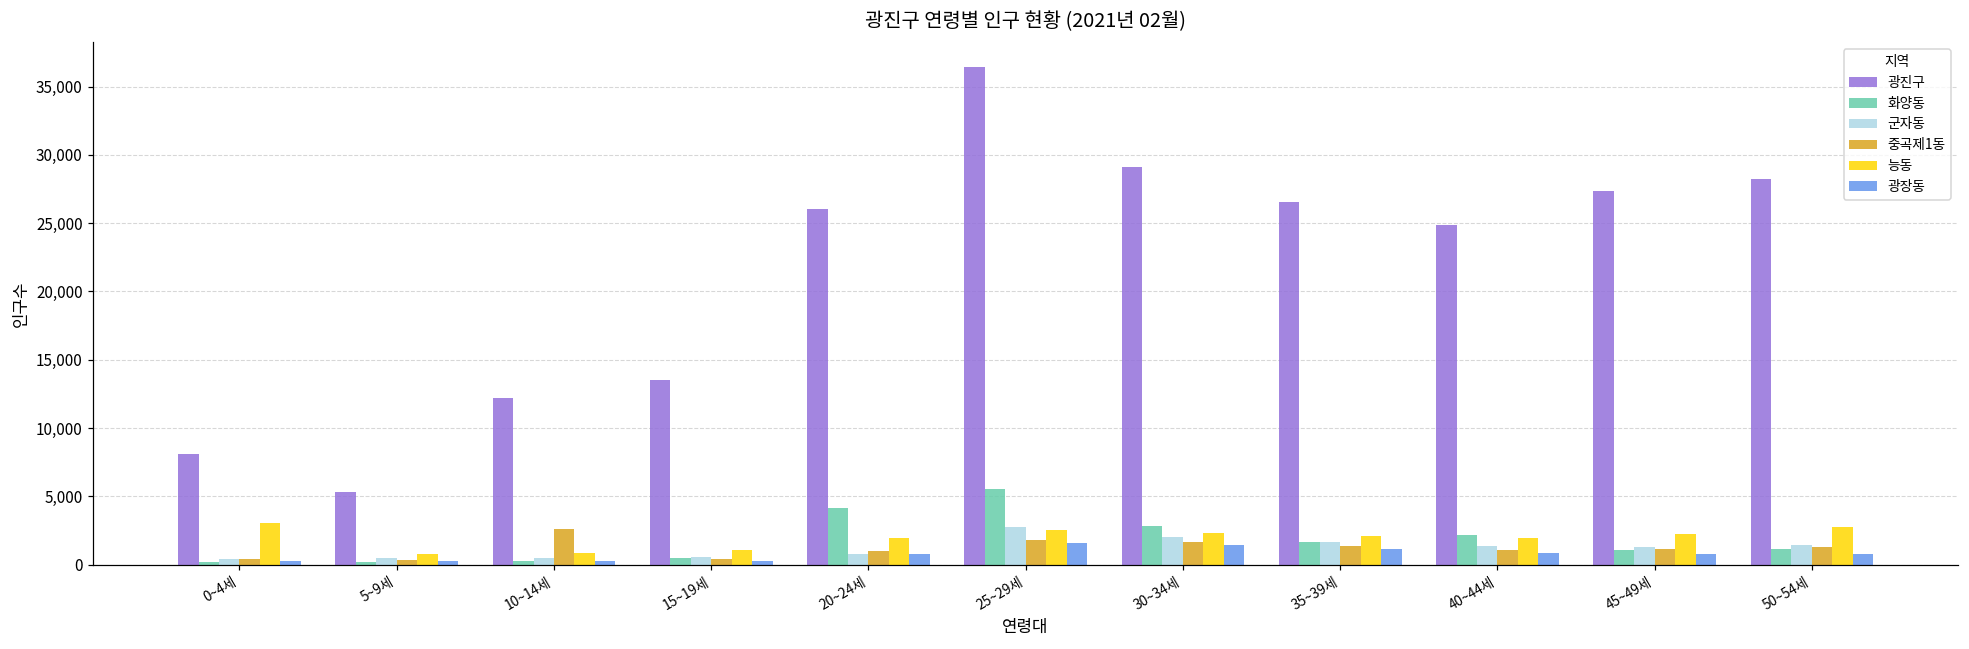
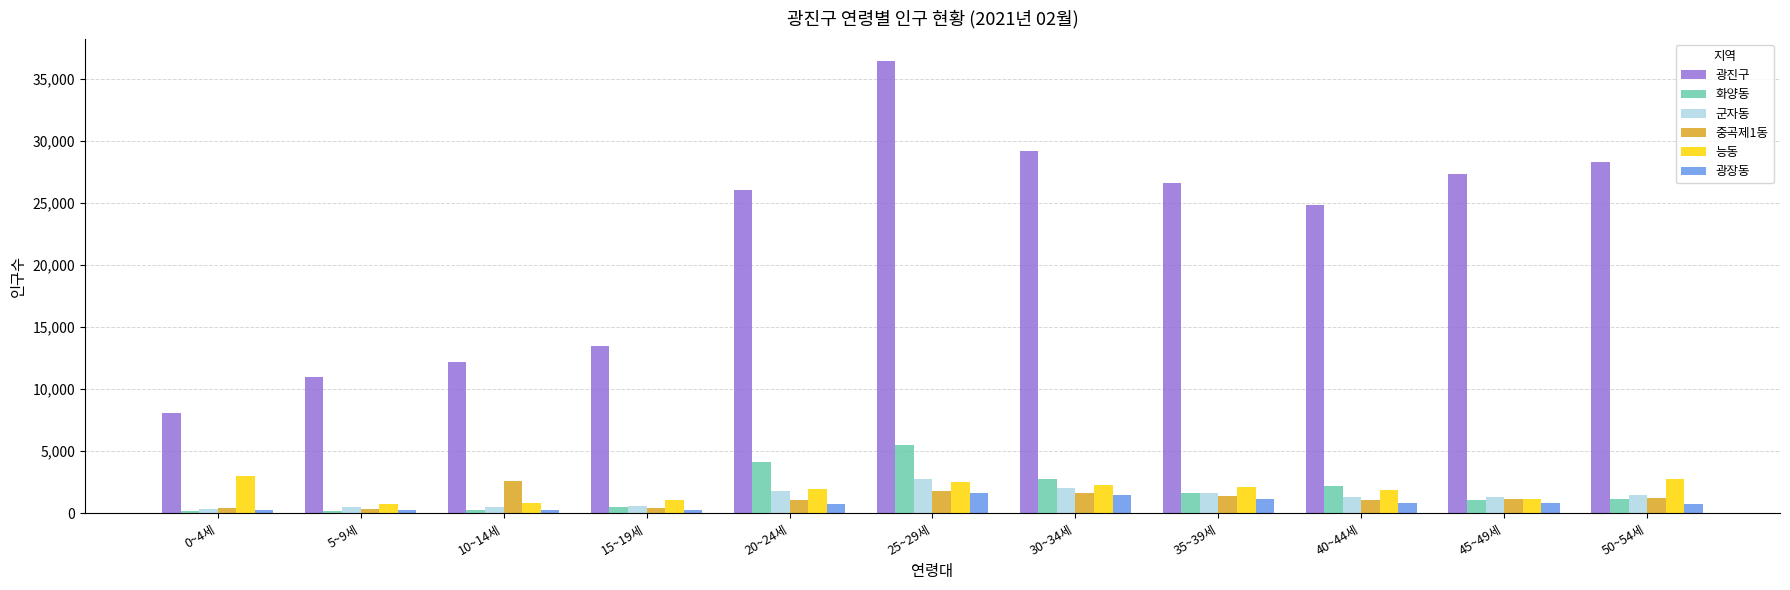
  {
    "광진구": {
      "0~4세": "8,100",
-     "5~9세": "5,300",
+     "5~9세": "11,000",
      "10~14세": "12,200",
      "15~19세": "13,500",
      "20~24세": "26,000",
      "25~29세": "36,400",
      "30~34세": "29,100",
      "35~39세": "26,600",
      "40~44세": "24,800",
      "45~49세": "27,300",
      "50~54세": "28,300"
    },
    "화양동": {
      "10~14세": "300",
      "15~19세": "500",
      "20~24세": "4,200",
      "25~29세": "5,500",
      "30~34세": "2,800",
      "35~39세": "1,600",
      "40~44세": "2,200",
      "45~49세": "1,100",
      "50~54세": "1,100"
    },
    "군자동": {
      "0~4세": "400",
      "5~9세": "500",
      "10~14세": "500",
      "15~19세": "500",
-     "20~24세": "800",
+     "20~24세": "1,800",
      "25~29세": "2,700",
      "30~34세": "2,000",
      "35~39세": "1,600",
      "40~44세": "1,300",
      "45~49세": "1,300",
      "50~54세": "1,400"
    },
    "중곡제1동": {
      "0~4세": "400",
      "5~9세": "400",
      "10~14세": "2,600",
      "15~19세": "400",
      "20~24세": "1,000",
      "25~29세": "1,800",
      "30~34세": "1,600",
      "35~39세": "1,400",
      "40~44세": "1,000",
      "45~49세": "1,100",
      "50~54세": "1,300"
    },
    "능동": {
      "0~4세": "3,000",
      "5~9세": "800",
      "10~14세": "800",
      "15~19세": "1,100",
      "20~24세": "1,900",
      "25~29세": "2,500",
      "30~34세": "2,300",
      "35~39세": "2,100",
      "40~44세": "1,900",
-     "45~49세": "2,200",
+     "45~49세": "1,100",
      "50~54세": "2,700"
    },
    "광장동": {
      "0~4세": "300",
      "5~9세": "300",
      "10~14세": "200",
      "15~19세": "300",
      "20~24세": "800",
      "25~29세": "1,600",
      "30~34세": "1,500",
      "35~39세": "1,200",
      "40~44세": "800",
      "45~49세": "800",
      "50~54세": "800"
    }
  }
